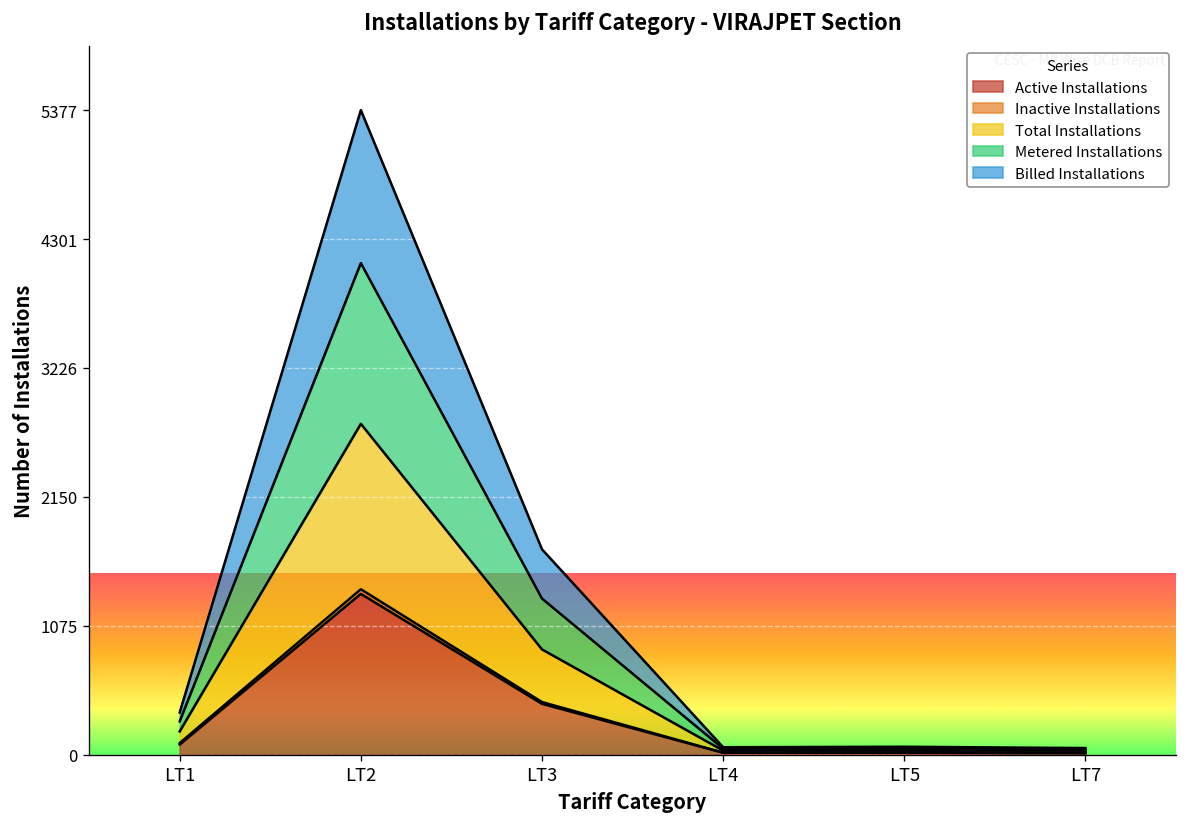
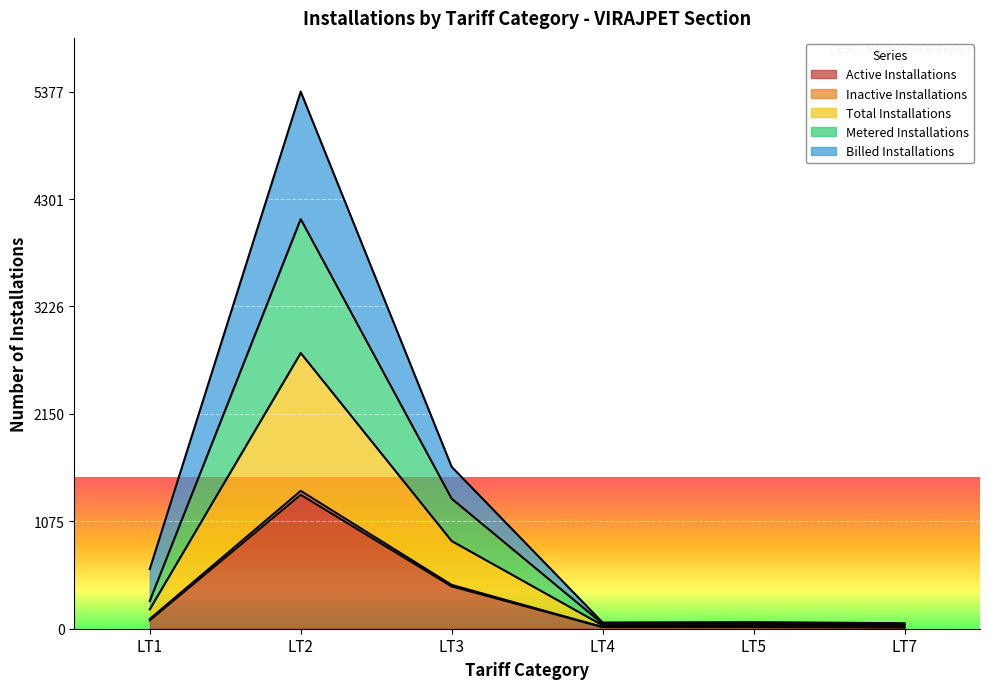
  {
    "Active Installations": {
      "LT2": 1300
    },
    "Inactive Installations": {
      "LT2": 1400
    },
    "Total Installations": {
      "LT1": 100,
      "LT2": 1400,
      "LT3": 400
    },
    "Metered Installations": {
      "LT1": 100,
      "LT2": 1300,
      "LT3": 400
    },
    "Billed Installations": {
-     "LT1": 100,
+     "LT1": 300,
      "LT2": 1300,
-     "LT3": 400
+     "LT3": 300
    }
  }
